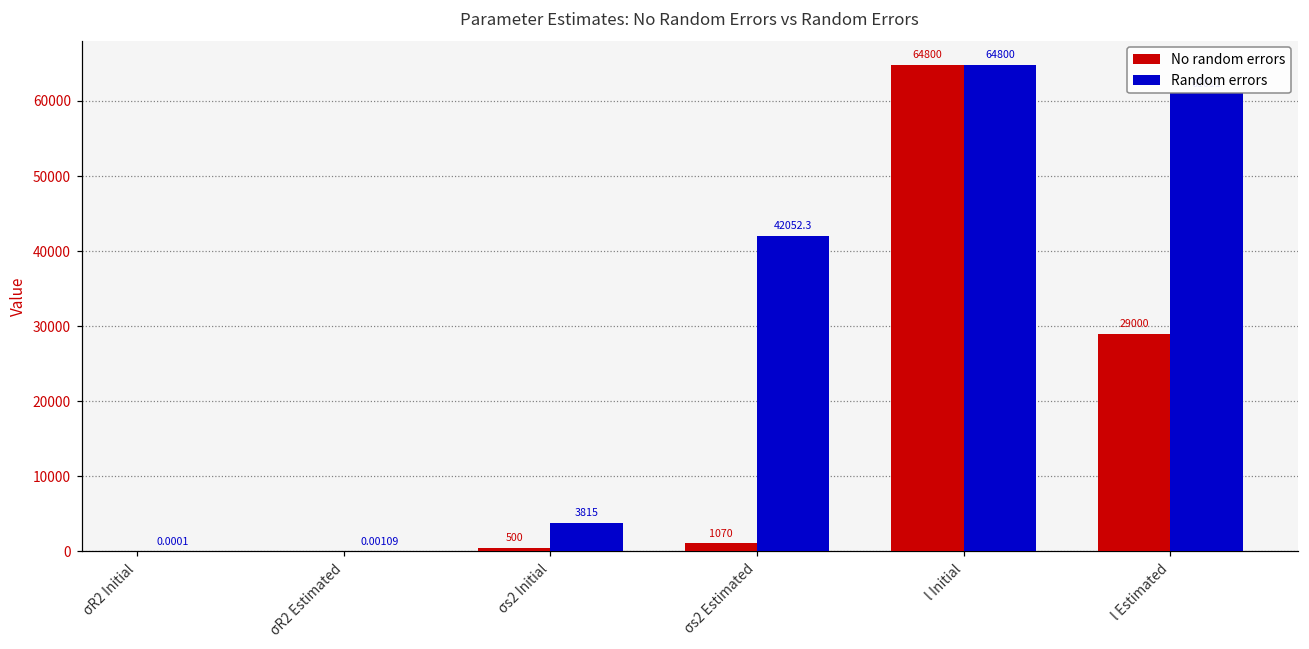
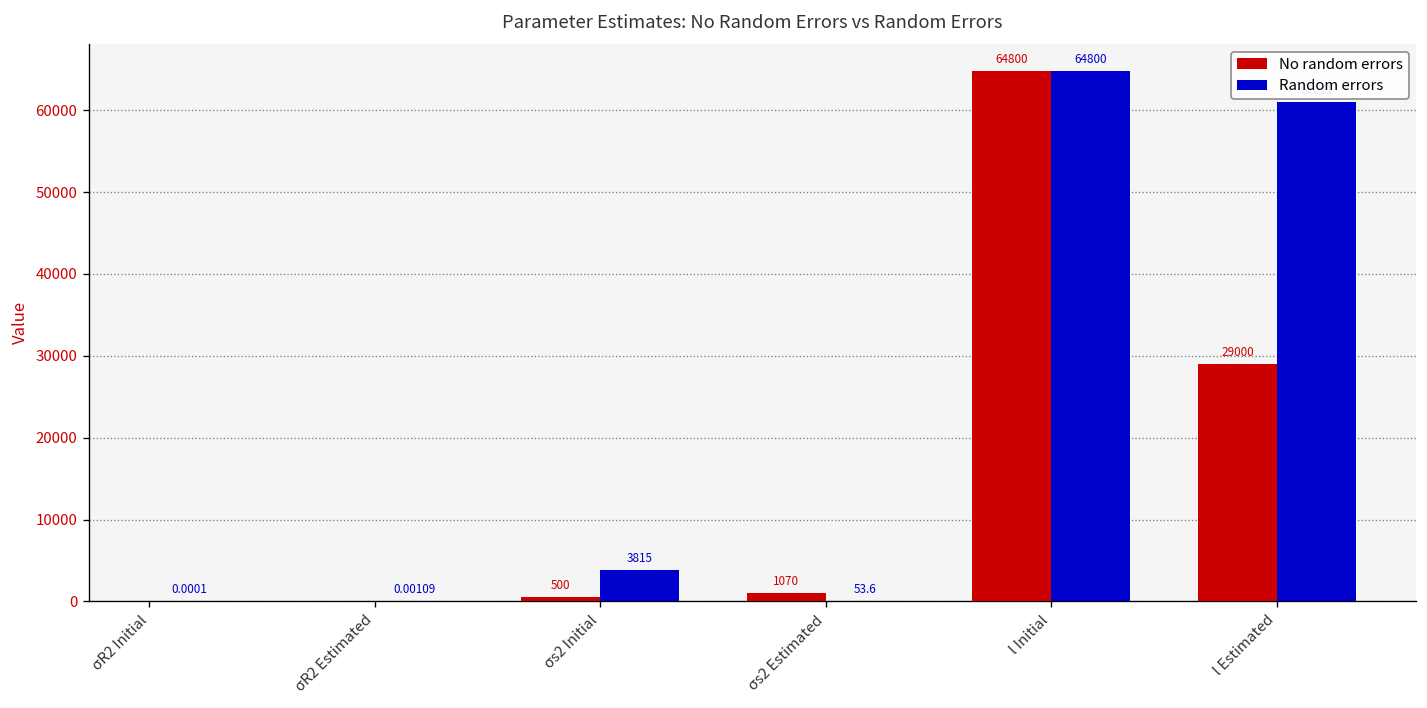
  {
    "Random errors": {
      "σR2 Initial": 0.0001,
      "σR2 Estimated": 0.00109,
      "σs2 Initial": 3815,
-     "σs2 Estimated": 42052.3,
+     "σs2 Estimated": 53.6,
      "l Initial": 64800
    }
  }
